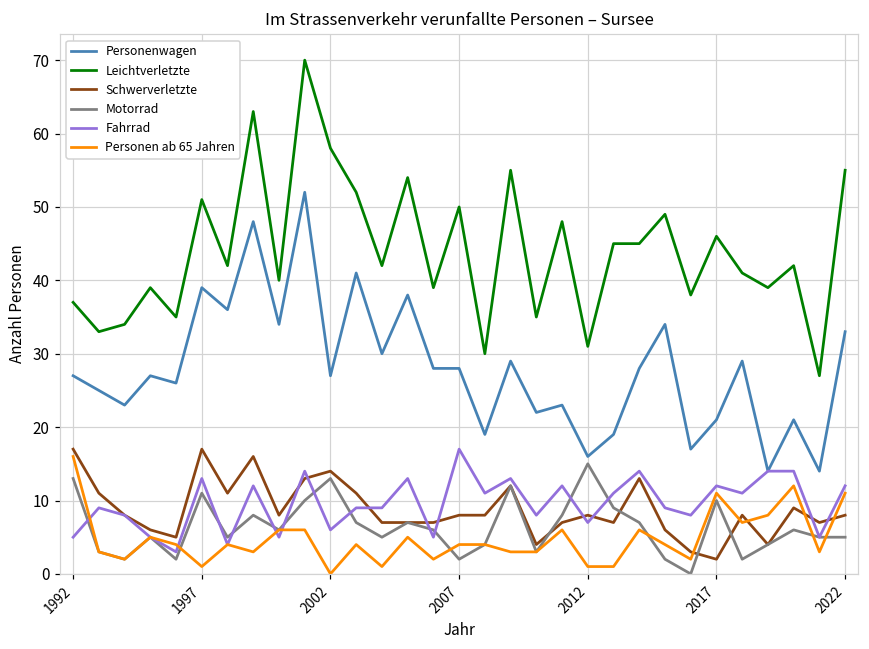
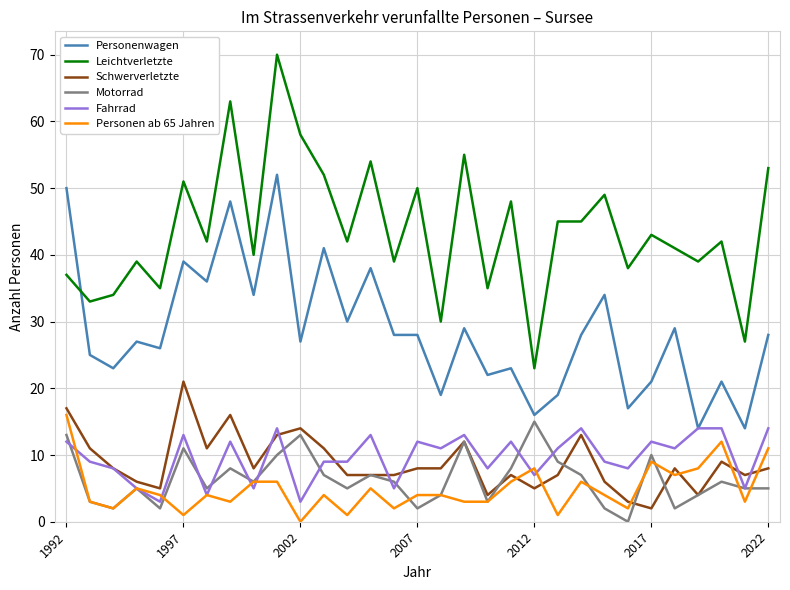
  {
    "Personenwagen": {
-     "1992": 27,
+     "1992": 50,
      "1997": 39,
      "2002": 27,
      "2007": 28,
      "2012": 16,
      "2017": 21,
-     "2022": 33
+     "2022": 28
    },
    "Leichtverletzte": {
      "1992": 37,
      "1997": 51,
      "2002": 58,
      "2007": 50,
-     "2012": 31,
-     "2017": 46,
-     "2022": 55
+     "2012": 23,
+     "2017": 43,
+     "2022": 53
    },
    "Schwerverletzte": {
      "1992": 17,
-     "1997": 17,
+     "1997": 21,
      "2002": 14,
      "2007": 8,
-     "2012": 8,
+     "2012": 5,
      "2017": 2,
      "2022": 8
    },
    "Motorrad": {
      "1992": 13,
      "1997": 11,
      "2002": 13,
      "2007": 2,
      "2012": 15,
      "2017": 10,
      "2022": 5
    },
    "Fahrrad": {
-     "1992": 5,
+     "1992": 12,
      "1997": 13,
-     "2002": 6,
-     "2007": 17,
+     "2002": 3,
+     "2007": 12,
      "2012": 7,
      "2017": 12,
-     "2022": 12
+     "2022": 14
    },
    "Personen ab 65 Jahren": {
      "1992": 16,
      "1997": 1,
      "2002": 0,
      "2007": 4,
-     "2012": 1,
-     "2017": 11,
+     "2012": 8,
+     "2017": 9,
      "2022": 11
    }
  }
